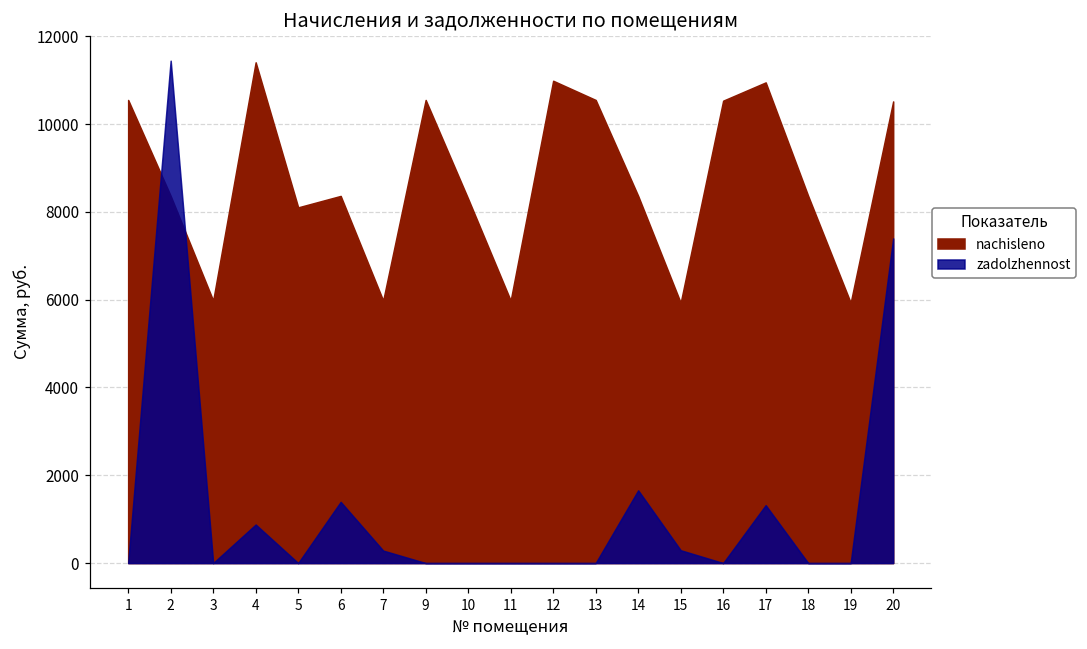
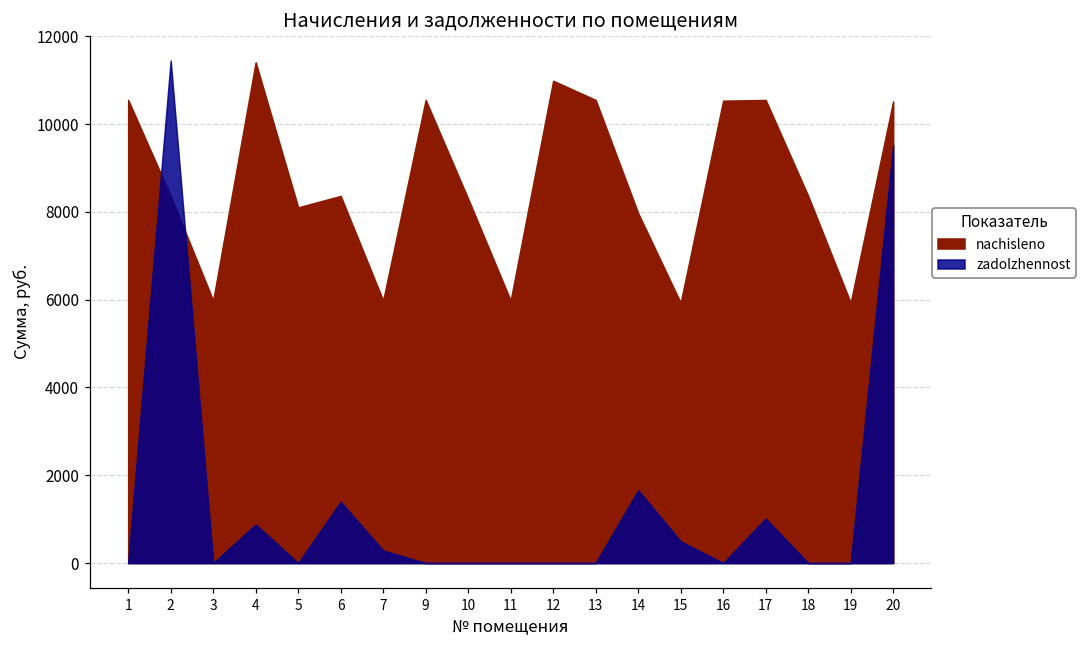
  {
    "nachisleno": {
      "1": 10500,
      "2": 8400,
      "3": 6000,
      "4": 11400,
      "5": 8100,
      "6": 8400,
      "7": 6000,
      "9": 10500,
      "10": 8300,
      "11": 6000,
      "12": 11000,
      "13": 10500,
-     "14": 8400,
+     "14": 8000,
      "15": 5900,
      "16": 10500,
-     "17": 10900,
+     "17": 10500,
      "18": 8400,
      "19": 5900,
      "20": 10500
    },
    "zadolzhennost": {
      "1": 0,
      "2": 11400,
      "3": 0,
      "4": 900,
      "5": 0,
      "6": 1400,
      "7": 300,
      "9": 0,
      "10": 0,
      "11": 0,
      "12": 0,
      "13": 0,
      "14": 1700,
-     "15": 300,
+     "15": 500,
      "16": 0,
-     "17": 1300,
+     "17": 1000,
      "18": 0,
      "19": 0,
-     "20": 7400
+     "20": 9500
    }
  }
